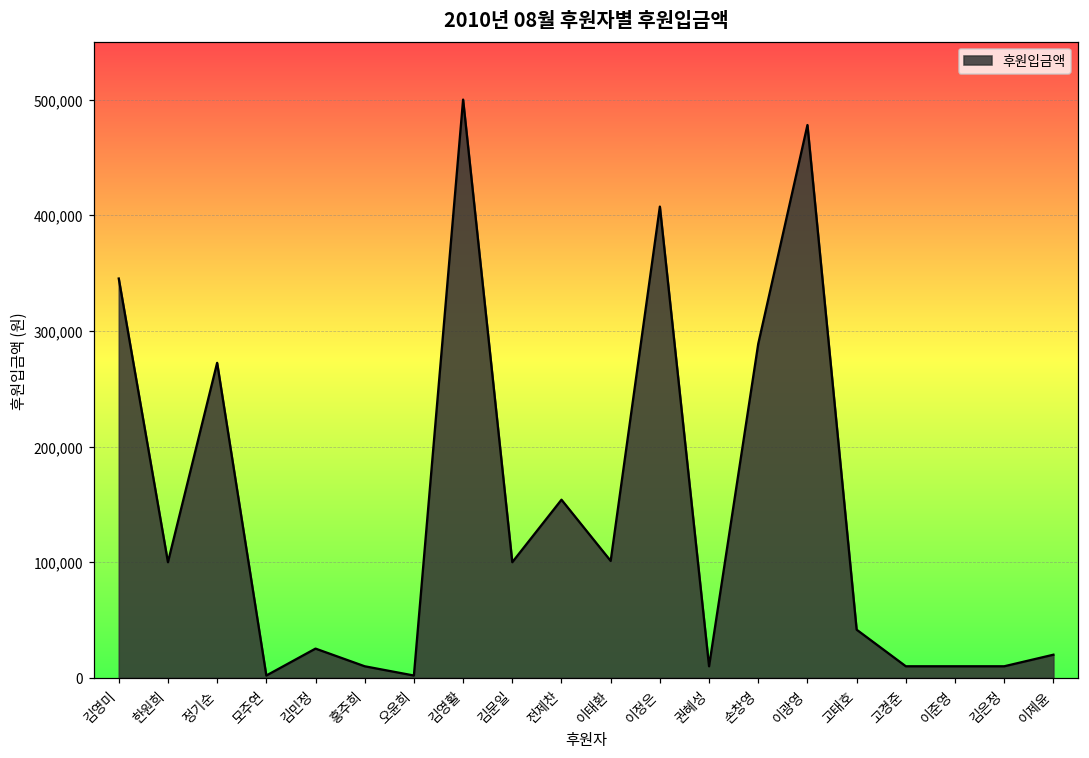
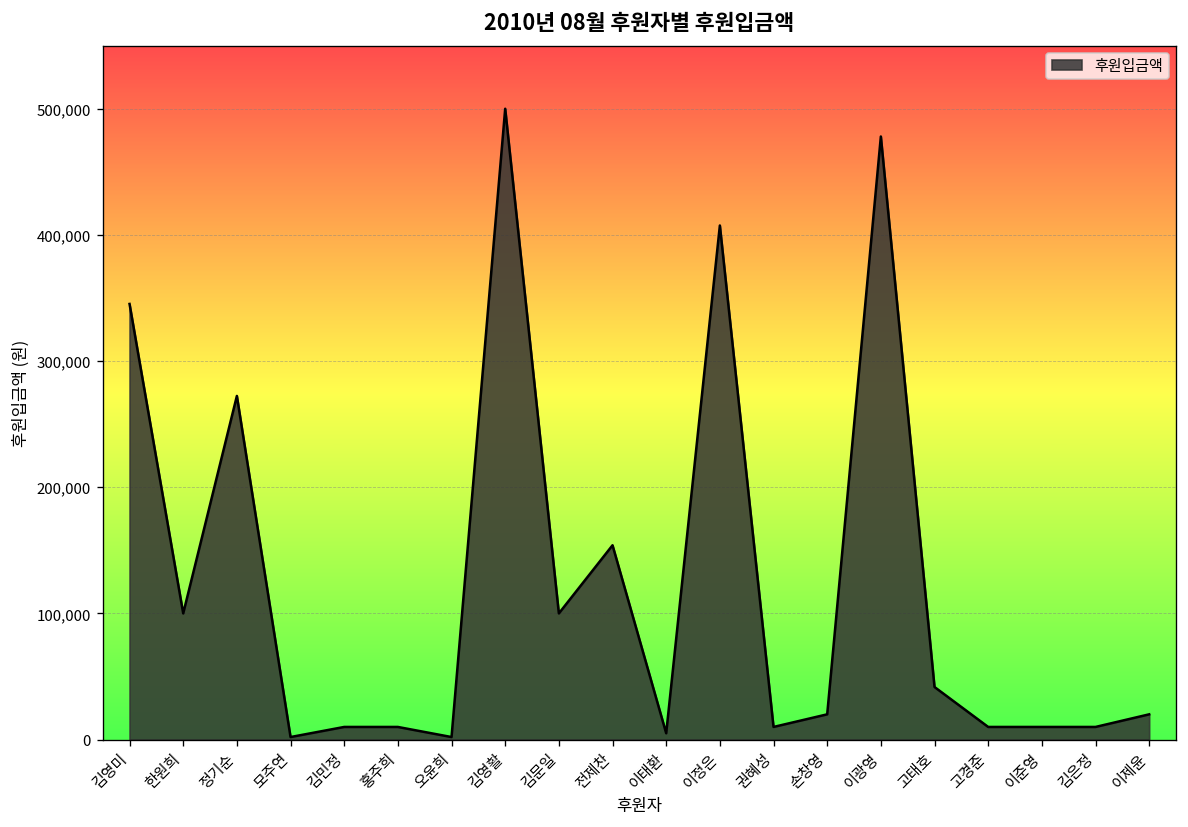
  {
    "김영미": "345,000",
    "한원희": "100,000",
    "정기순": "272,000",
    "모주연": "2,000",
-   "김민정": "25,000",
+   "김민정": "10,000",
    "홍주희": "10,000",
    "오윤희": "2,000",
    "김영활": "500,000",
    "김문일": "100,000",
    "전제찬": "154,000",
-   "이태환": "101,000",
+   "이태환": "5,000",
    "이정은": "407,000",
    "권혜성": "10,000",
-   "손창영": "289,000",
+   "손창영": "20,000",
    "이광영": "478,000",
    "고태호": "42,000",
    "고경준": "10,000",
    "이준영": "10,000",
    "김은정": "10,000",
    "이제윤": "20,000"
  }
